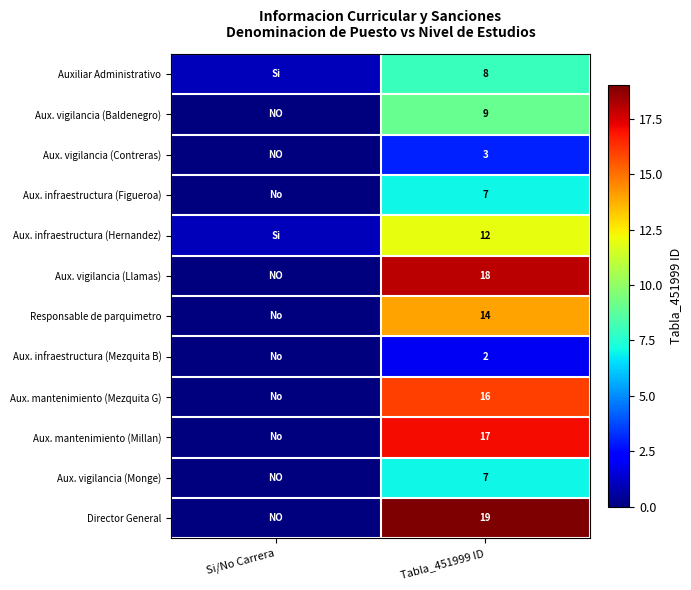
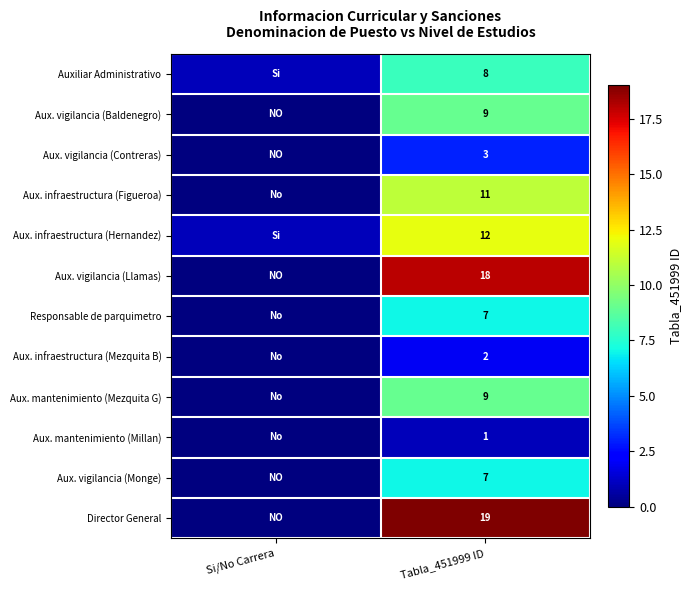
  {
    "Auxiliar Administrativo": {
      "Tabla_451999 ID": 8
    },
    "Aux. vigilancia (Baldenegro)": {
      "Tabla_451999 ID": 9
    },
    "Aux. vigilancia (Contreras)": {
      "Tabla_451999 ID": 3
    },
    "Aux. infraestructura (Figueroa)": {
-     "Tabla_451999 ID": 7
+     "Tabla_451999 ID": 11
    },
    "Aux. infraestructura (Hernandez)": {
      "Tabla_451999 ID": 12
    },
    "Aux. vigilancia (Llamas)": {
      "Tabla_451999 ID": 18
    },
    "Responsable de parquimetro": {
-     "Tabla_451999 ID": 14
+     "Tabla_451999 ID": 7
    },
    "Aux. infraestructura (Mezquita B)": {
      "Tabla_451999 ID": 2
    },
    "Aux. mantenimiento (Mezquita G)": {
-     "Tabla_451999 ID": 16
+     "Tabla_451999 ID": 9
    },
    "Aux. mantenimiento (Millan)": {
-     "Tabla_451999 ID": 17
+     "Tabla_451999 ID": 1
    },
    "Aux. vigilancia (Monge)": {
      "Tabla_451999 ID": 7
    },
    "Director General": {
      "Tabla_451999 ID": 19
    }
  }
